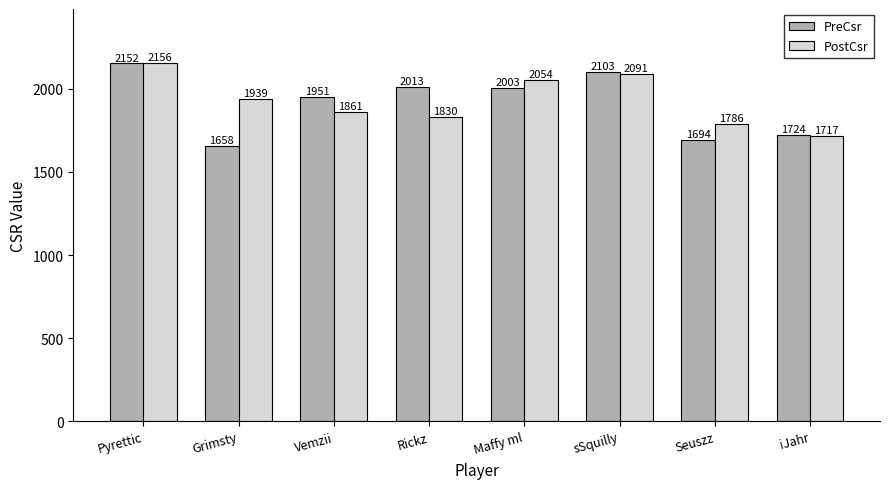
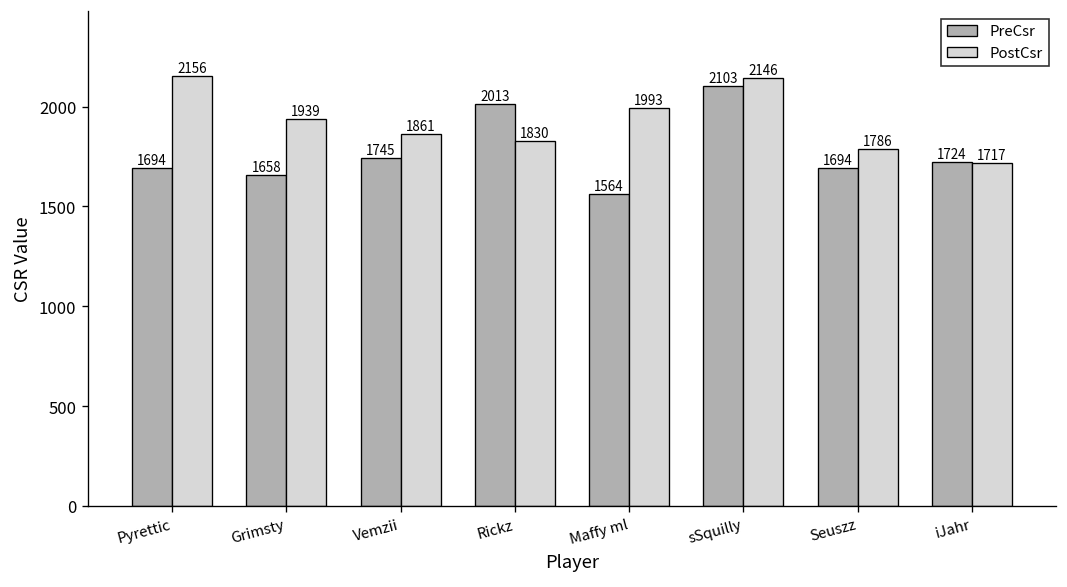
  {
    "PreCsr": {
-     "Pyrettic": 2152,
+     "Pyrettic": 1694,
      "Grimsty": 1658,
-     "Vemzii": 1951,
+     "Vemzii": 1745,
      "Rickz": 2013,
-     "Maffy ml": 2003,
+     "Maffy ml": 1564,
      "sSquilly": 2103,
      "Seuszz": 1694,
      "iJahr": 1724
    },
    "PostCsr": {
      "Pyrettic": 2156,
      "Grimsty": 1939,
      "Vemzii": 1861,
      "Rickz": 1830,
-     "Maffy ml": 2054,
-     "sSquilly": 2091,
+     "Maffy ml": 1993,
+     "sSquilly": 2146,
      "Seuszz": 1786,
      "iJahr": 1717
    }
  }
